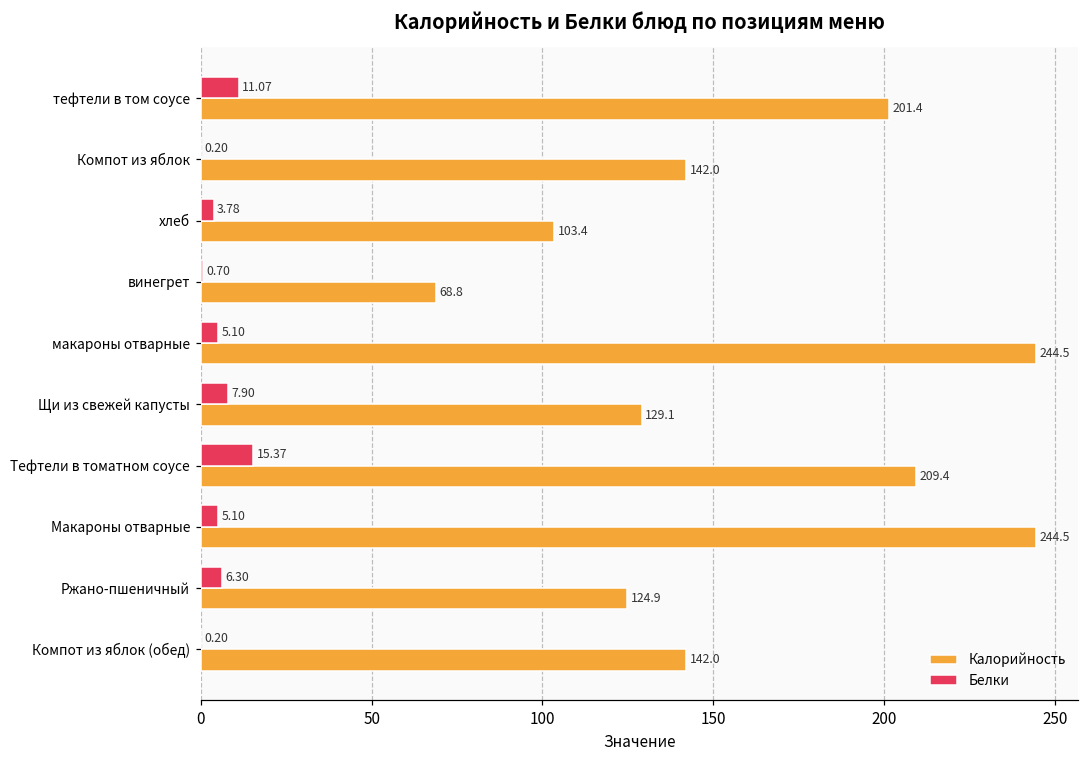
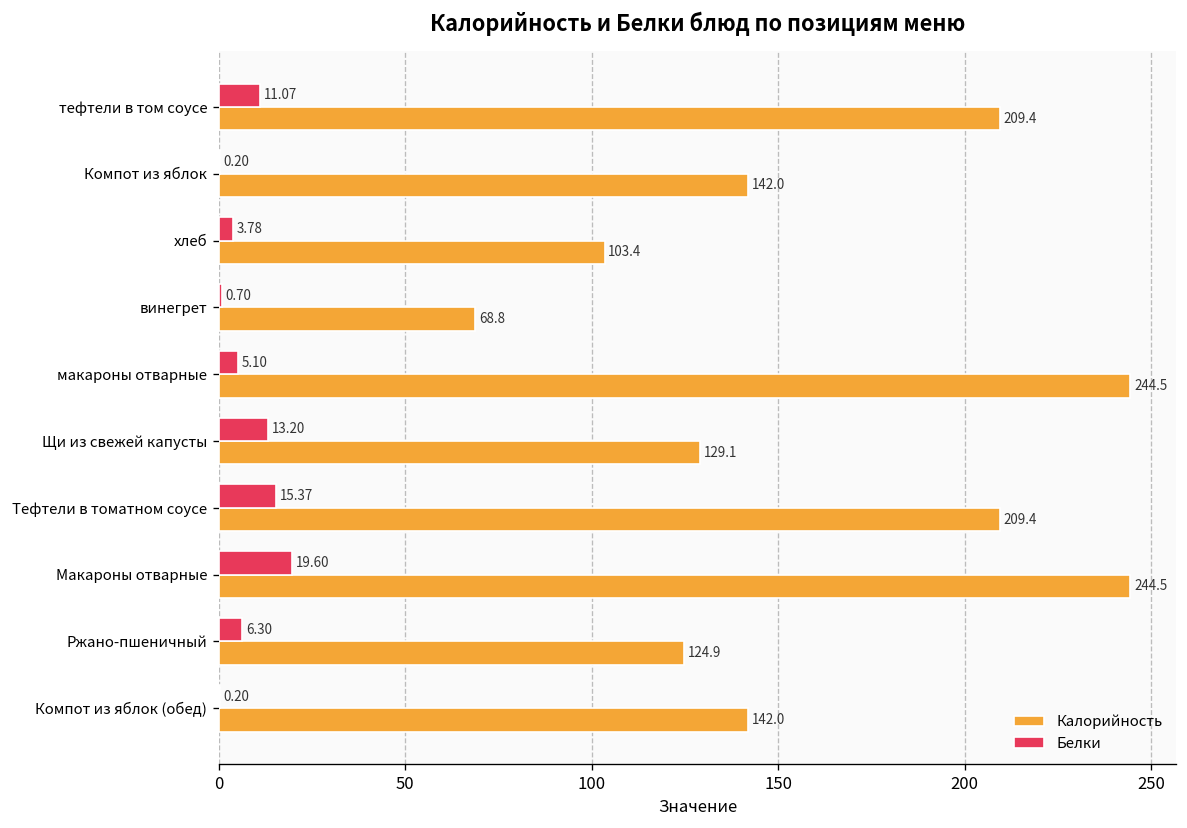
  {
    "Калорийность": {
-     "тефтели в том соусе": 201.4,
+     "тефтели в том соусе": 209.4,
      "Компот из яблок": 142.0,
      "хлеб": 103.4,
      "винегрет": 68.8,
      "макароны отварные": 244.5,
      "Щи из свежей капусты": 129.1,
      "Тефтели в томатном соусе": 209.4,
      "Макароны отварные": 244.5,
      "Ржано-пшеничный": 124.9,
      "Компот из яблок (обед)": 142.0
    },
    "Белки": {
      "тефтели в том соусе": 11.07,
      "Компот из яблок": 0.20,
      "хлеб": 3.78,
      "винегрет": 0.70,
      "макароны отварные": 5.10,
-     "Щи из свежей капусты": 7.90,
+     "Щи из свежей капусты": 13.20,
      "Тефтели в томатном соусе": 15.37,
-     "Макароны отварные": 5.10,
+     "Макароны отварные": 19.60,
      "Ржано-пшеничный": 6.30,
      "Компот из яблок (обед)": 0.20
    }
  }
